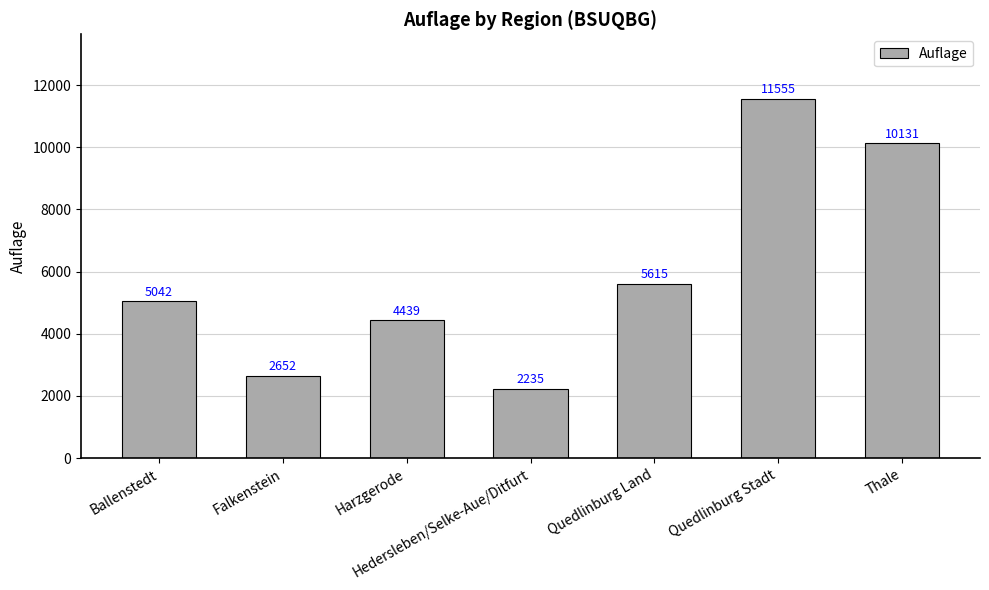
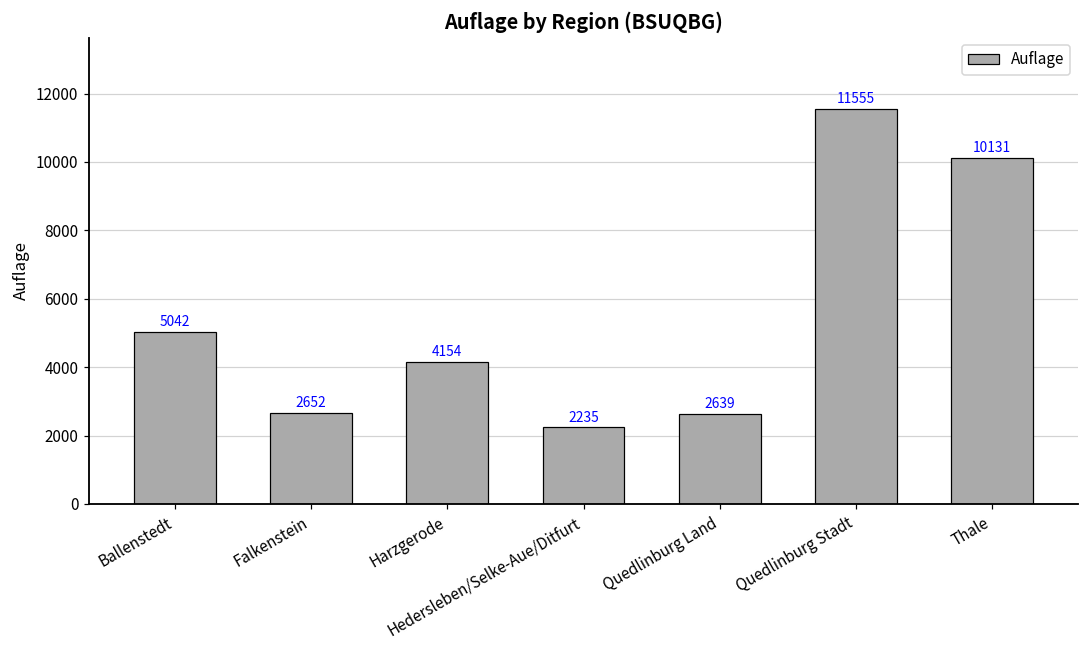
  {
    "Ballenstedt": 5042,
    "Falkenstein": 2652,
-   "Harzgerode": 4439,
+   "Harzgerode": 4154,
    "Hedersleben/Selke-Aue/Ditfurt": 2235,
-   "Quedlinburg Land": 5615,
+   "Quedlinburg Land": 2639,
    "Quedlinburg Stadt": 11555,
    "Thale": 10131
  }
